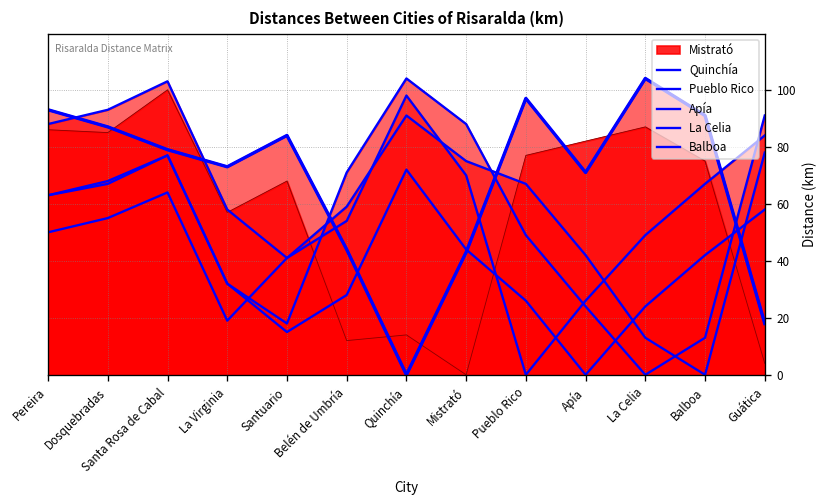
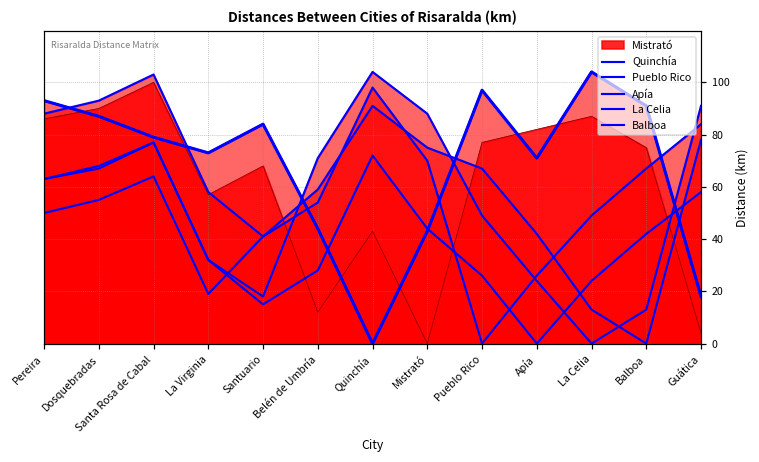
  {
    "Mistrató": {
      "Pereira": 86,
-     "Dosquebradas": 85,
+     "Dosquebradas": 90,
      "Santa Rosa de Cabal": 100,
      "Santuario": 68,
      "Belén de Umbría": 12,
-     "Quinchía": 14,
+     "Quinchía": 43,
      "Mistrató": 0,
      "Pueblo Rico": 77,
      "Apía": 82,
      "La Celia": 87,
      "Balboa": 75,
      "Guática": 4
    }
  }
